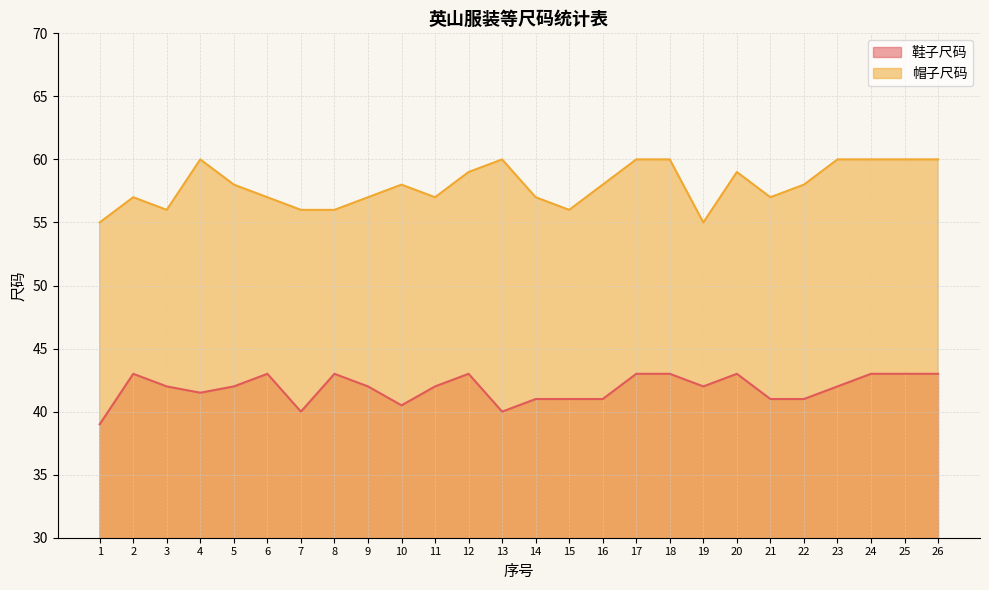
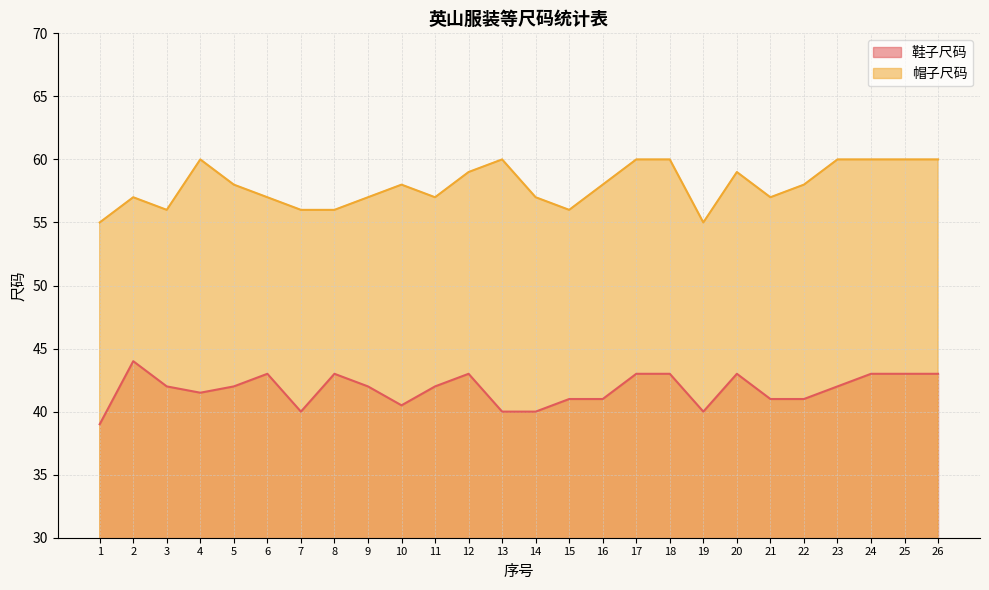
  {
    "鞋子尺码": {
      "1": 39,
-     "2": 43,
+     "2": 44,
      "3": 42,
      "4": 41.5,
      "5": 42,
      "6": 43,
      "7": 40,
      "8": 43,
      "9": 42,
      "10": 40.5,
      "11": 42,
      "12": 43,
      "13": 40,
-     "14": 41,
+     "14": 40,
      "15": 41,
      "16": 41,
      "17": 43,
      "18": 43,
-     "19": 42,
+     "19": 40,
      "20": 43,
      "21": 41,
      "22": 41,
      "23": 42,
      "24": 43,
      "25": 43,
      "26": 43
    },
    "帽子尺码": {
      "1": 55,
      "2": 57,
      "3": 56,
      "4": 60,
      "5": 58,
      "6": 57,
      "7": 56,
      "8": 56,
      "9": 57,
      "10": 58,
      "11": 57,
      "12": 59,
      "13": 60,
      "14": 57,
      "15": 56,
      "16": 58,
      "17": 60,
      "18": 60,
      "19": 55,
      "20": 59,
      "21": 57,
      "22": 58,
      "23": 60,
      "24": 60,
      "25": 60,
      "26": 60
    }
  }
